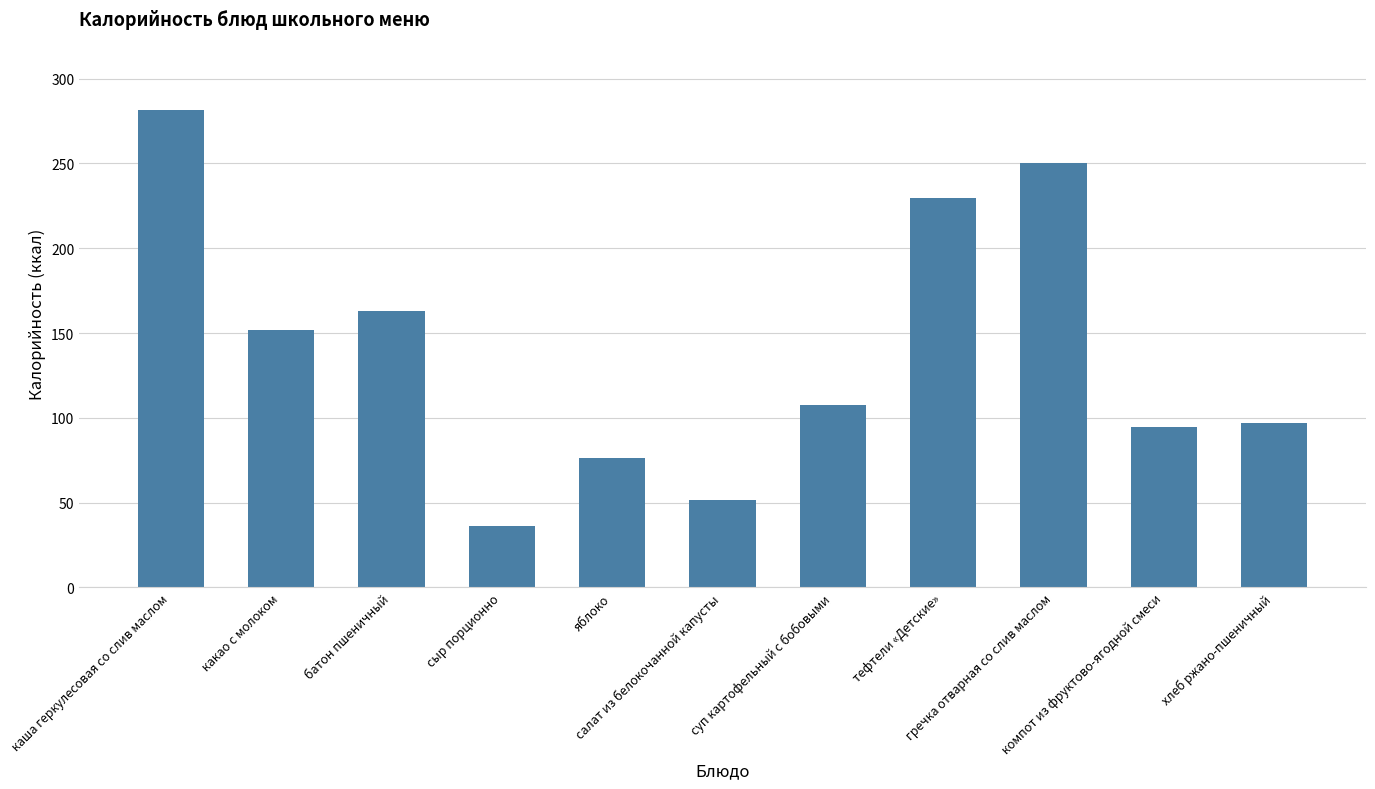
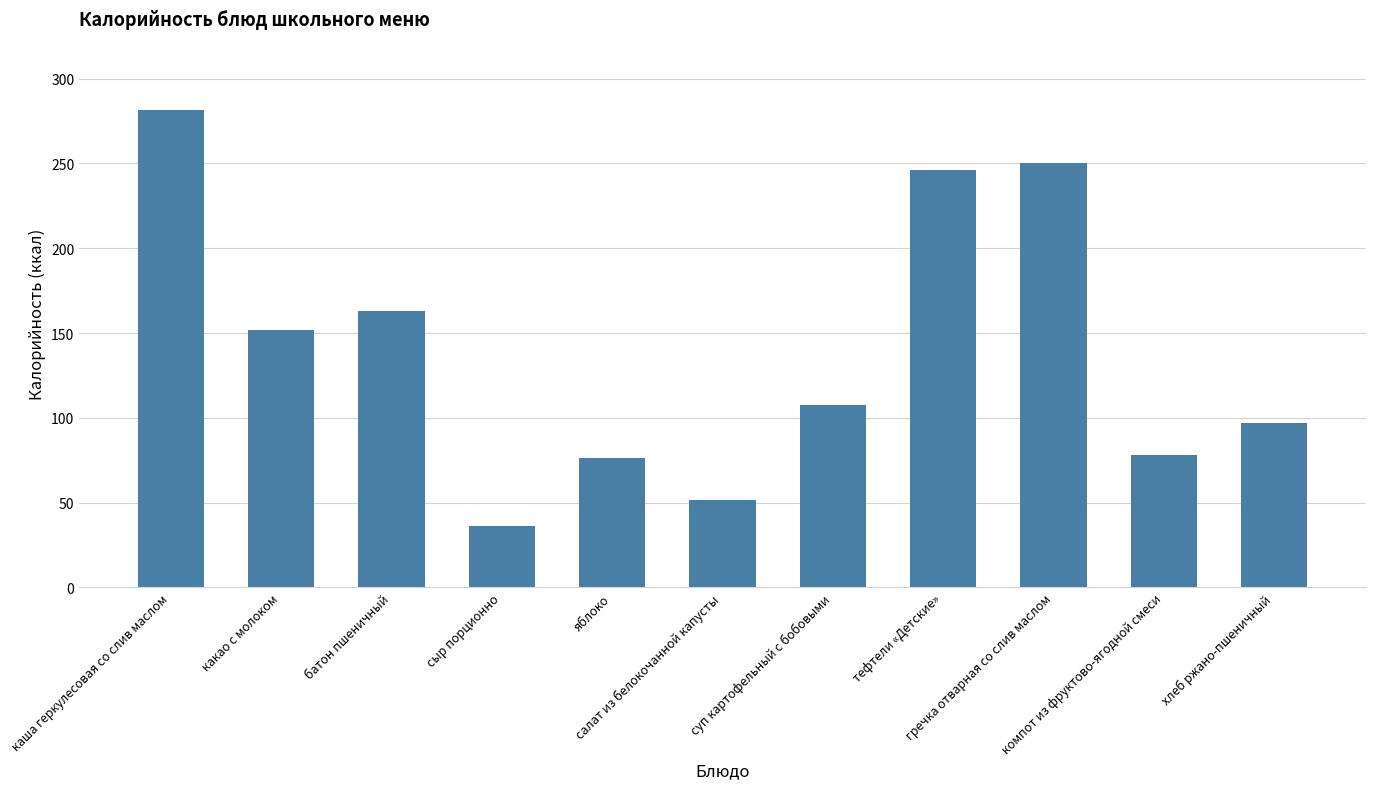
  {
    "каша геркулесовая со слив маслом": 281,
    "какао с молоком": 152,
    "батон пшеничный": 163,
    "сыр порционно": 36,
    "яблоко": 76,
    "салат из белокочанной капусты": 52,
    "суп картофельный с бобовыми": 108,
-   "тефтели «Детские»": 230,
+   "тефтели «Детские»": 246,
    "гречка отварная со слив маслом": 250,
-   "компот из фруктово-ягодной смеси": 94,
+   "компот из фруктово-ягодной смеси": 78,
    "хлеб ржано-пшеничный": 97
  }
